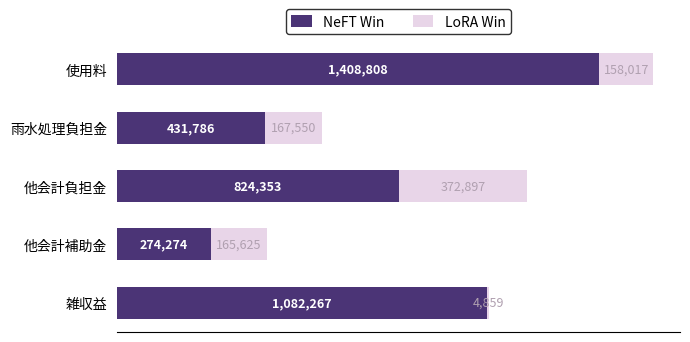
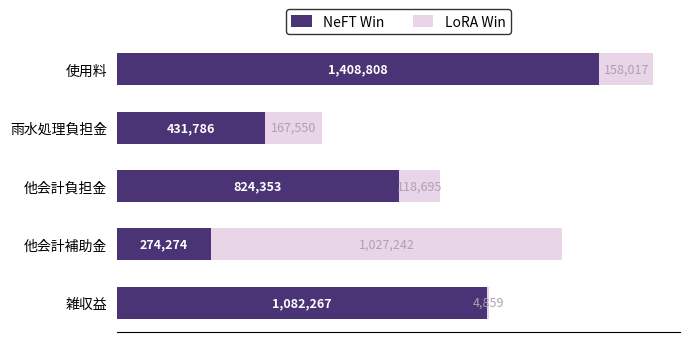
  {
    "NeFT Win": {
      "使用料": "1,408,808",
      "雨水処理負担金": "431,786",
      "他会計負担金": "824,353",
      "他会計補助金": "274,274",
      "雑収益": "1,082,267"
    },
    "LoRA Win": {
      "使用料": "158,017",
      "雨水処理負担金": "167,550",
-     "他会計負担金": "372,897",
-     "他会計補助金": "165,625",
+     "他会計負担金": "118,695",
+     "他会計補助金": "1,027,242",
      "雑収益": "4,859"
    }
  }
